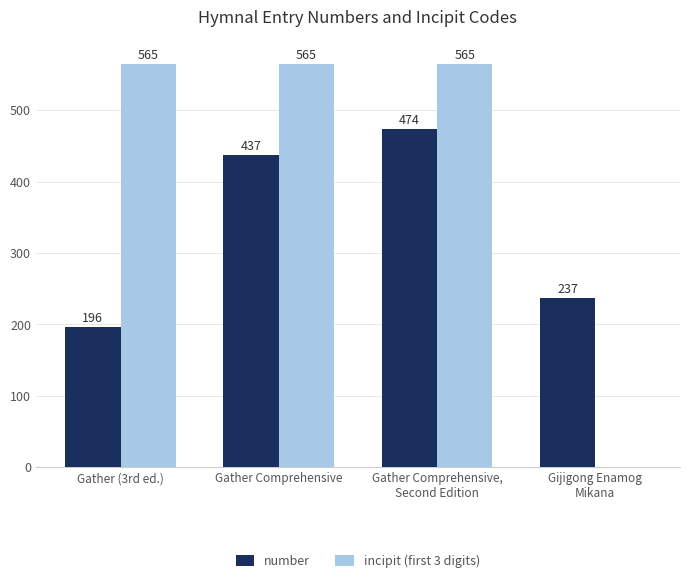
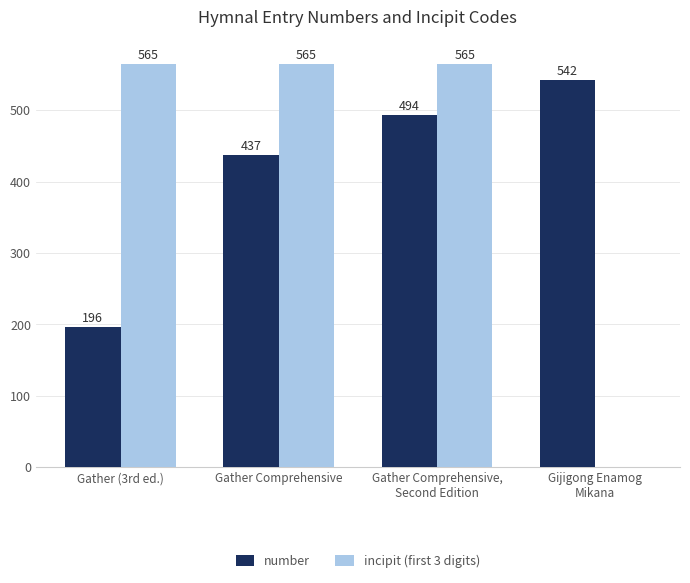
  {
    "number": {
      "Gather (3rd ed.)": 196,
      "Gather Comprehensive": 437,
-     "Gather Comprehensive, Second Edition": 474,
-     "Gijigong Enamog Mikana": 237
+     "Gather Comprehensive, Second Edition": 494,
+     "Gijigong Enamog Mikana": 542
    },
    "incipit (first 3 digits)": {
      "Gather (3rd ed.)": 565,
      "Gather Comprehensive": 565,
      "Gather Comprehensive, Second Edition": 565
    }
  }
